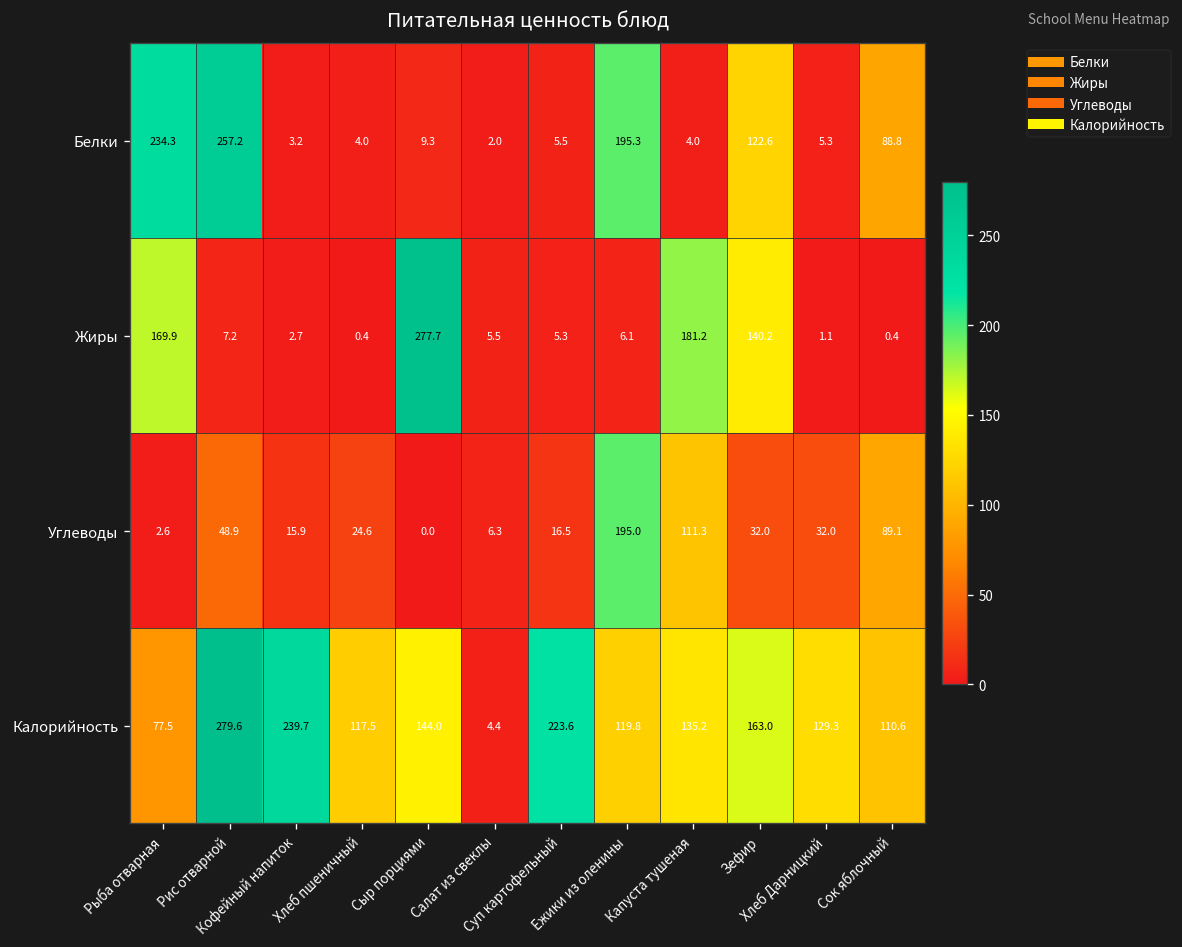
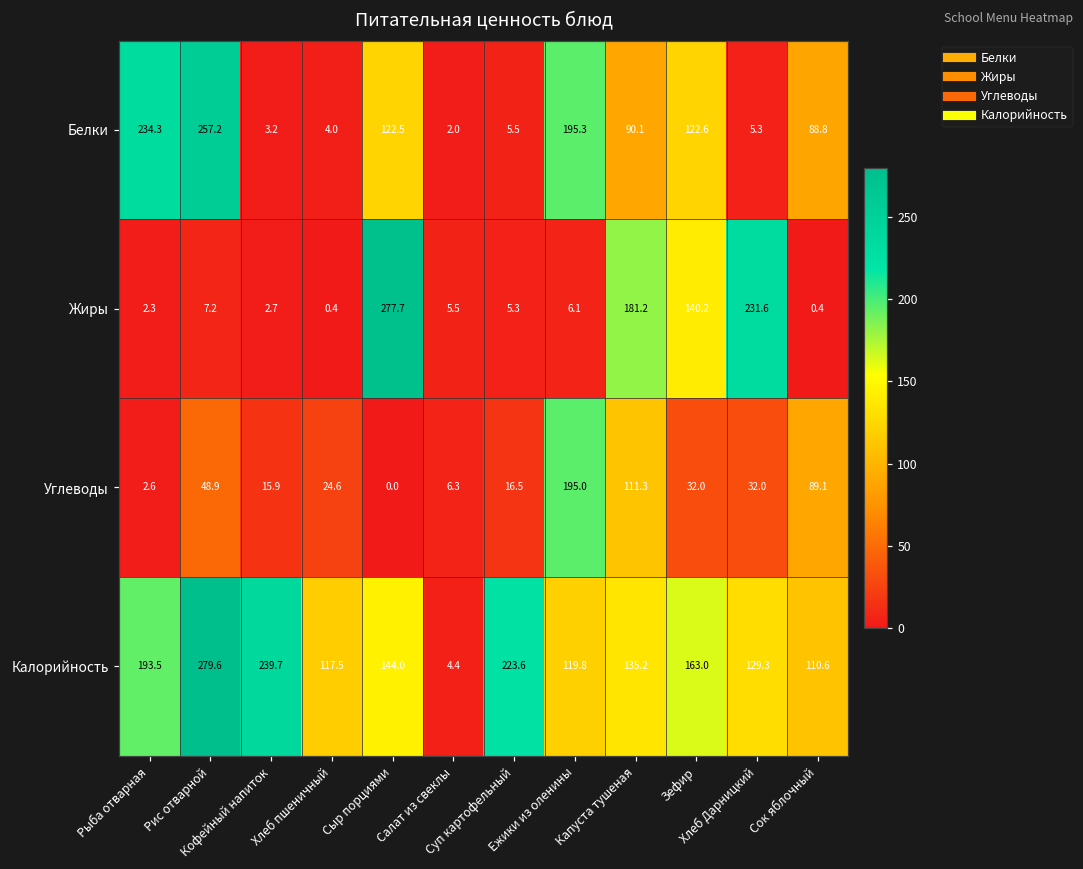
  {
    "Белки": {
      "Рыба отварная": 234.3,
      "Рис отварной": 257.2,
      "Кофейный напиток": 3.2,
      "Хлеб пшеничный": 4.0,
-     "Сыр порциями": 9.3,
+     "Сыр порциями": 122.5,
      "Салат из свеклы": 2.0,
      "Суп картофельный": 5.5,
      "Ежики из оленины": 195.3,
-     "Капуста тушеная": 4.0,
+     "Капуста тушеная": 90.1,
      "Зефир": 122.6,
      "Хлеб Дарницкий": 5.3,
      "Сок яблочный": 88.8
    },
    "Жиры": {
-     "Рыба отварная": 169.9,
+     "Рыба отварная": 2.3,
      "Рис отварной": 7.2,
      "Кофейный напиток": 2.7,
      "Хлеб пшеничный": 0.4,
      "Сыр порциями": 277.7,
      "Салат из свеклы": 5.5,
      "Суп картофельный": 5.3,
      "Ежики из оленины": 6.1,
      "Капуста тушеная": 181.2,
      "Зефир": 140.2,
-     "Хлеб Дарницкий": 1.1,
+     "Хлеб Дарницкий": 231.6,
      "Сок яблочный": 0.4
    },
    "Углеводы": {
      "Рыба отварная": 2.6,
      "Рис отварной": 48.9,
      "Кофейный напиток": 15.9,
      "Хлеб пшеничный": 24.6,
      "Сыр порциями": 0.0,
      "Салат из свеклы": 6.3,
      "Суп картофельный": 16.5,
      "Ежики из оленины": 195.0,
      "Капуста тушеная": 111.3,
      "Зефир": 32.0,
      "Хлеб Дарницкий": 32.0,
      "Сок яблочный": 89.1
    },
    "Калорийность": {
-     "Рыба отварная": 77.5,
+     "Рыба отварная": 193.5,
      "Рис отварной": 279.6,
      "Кофейный напиток": 239.7,
      "Хлеб пшеничный": 117.5,
      "Сыр порциями": 144.0,
      "Салат из свеклы": 4.4,
      "Суп картофельный": 223.6,
      "Ежики из оленины": 119.8,
      "Капуста тушеная": 135.2,
      "Зефир": 163.0,
      "Хлеб Дарницкий": 129.3,
      "Сок яблочный": 110.6
    }
  }
